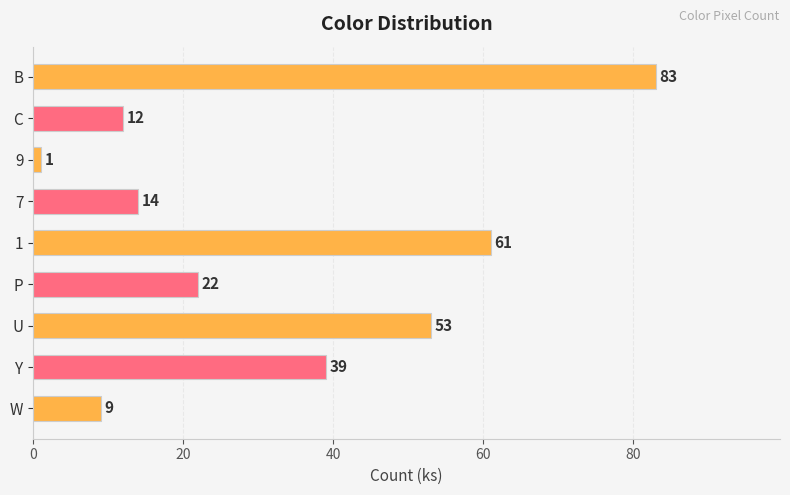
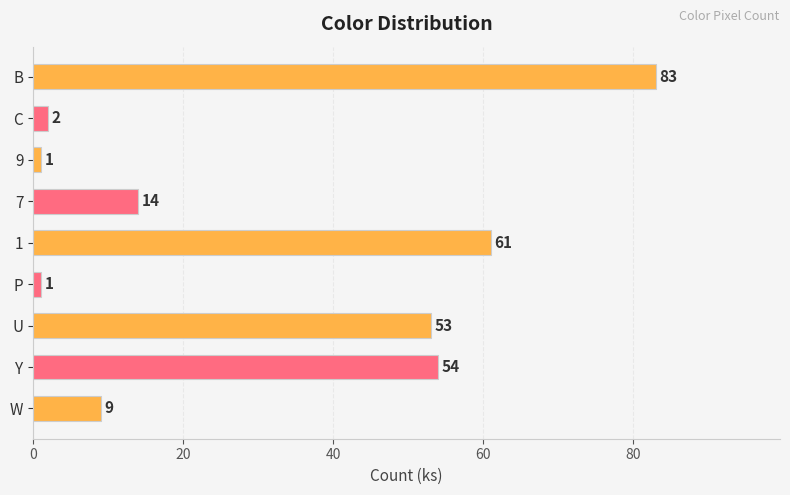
  {
    "B": 83,
-   "C": 12,
+   "C": 2,
    "9": 1,
    "7": 14,
    "1": 61,
-   "P": 22,
+   "P": 1,
    "U": 53,
-   "Y": 39,
+   "Y": 54,
    "W": 9
  }
